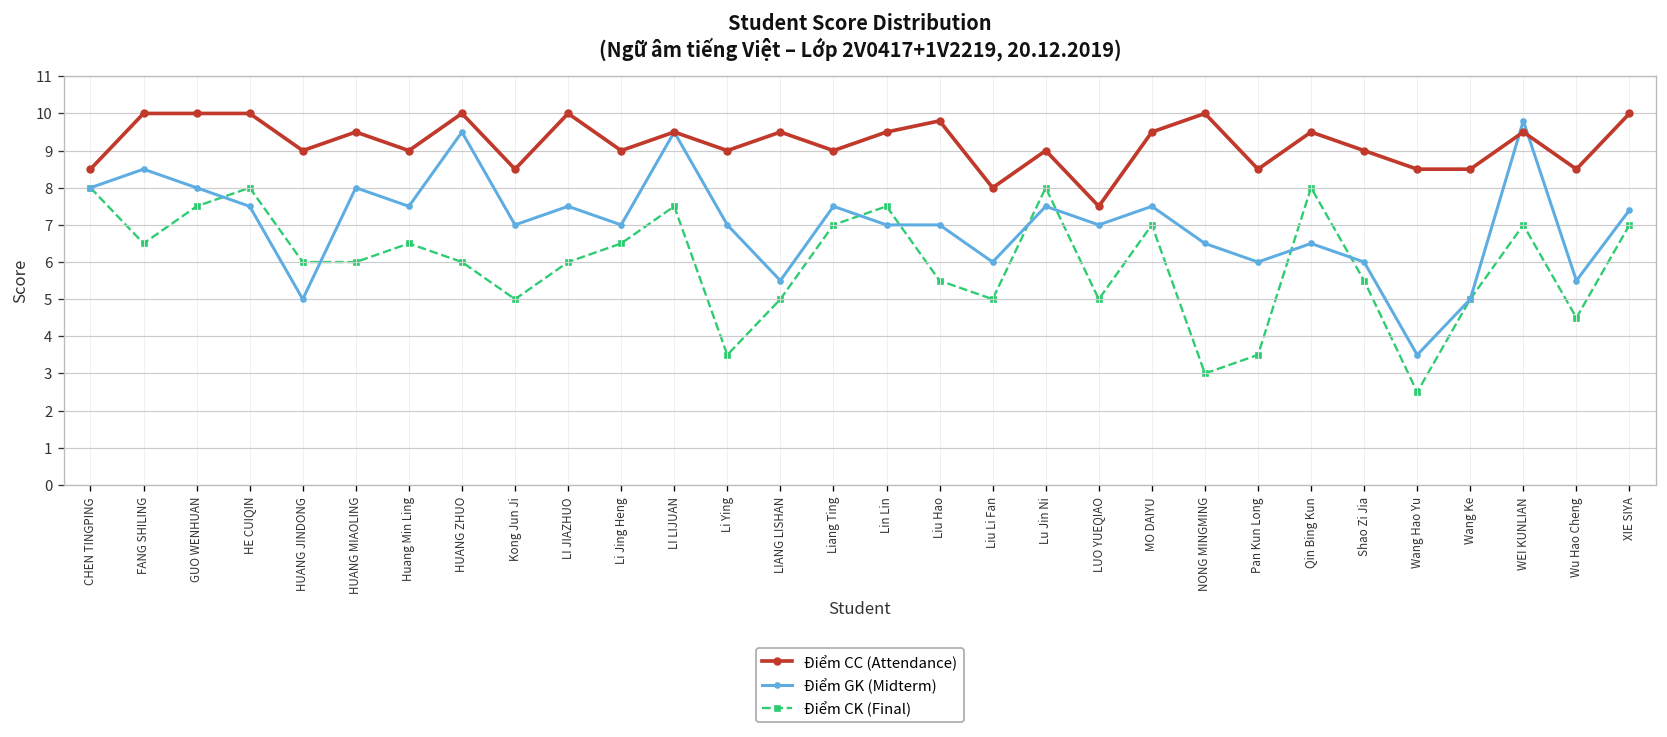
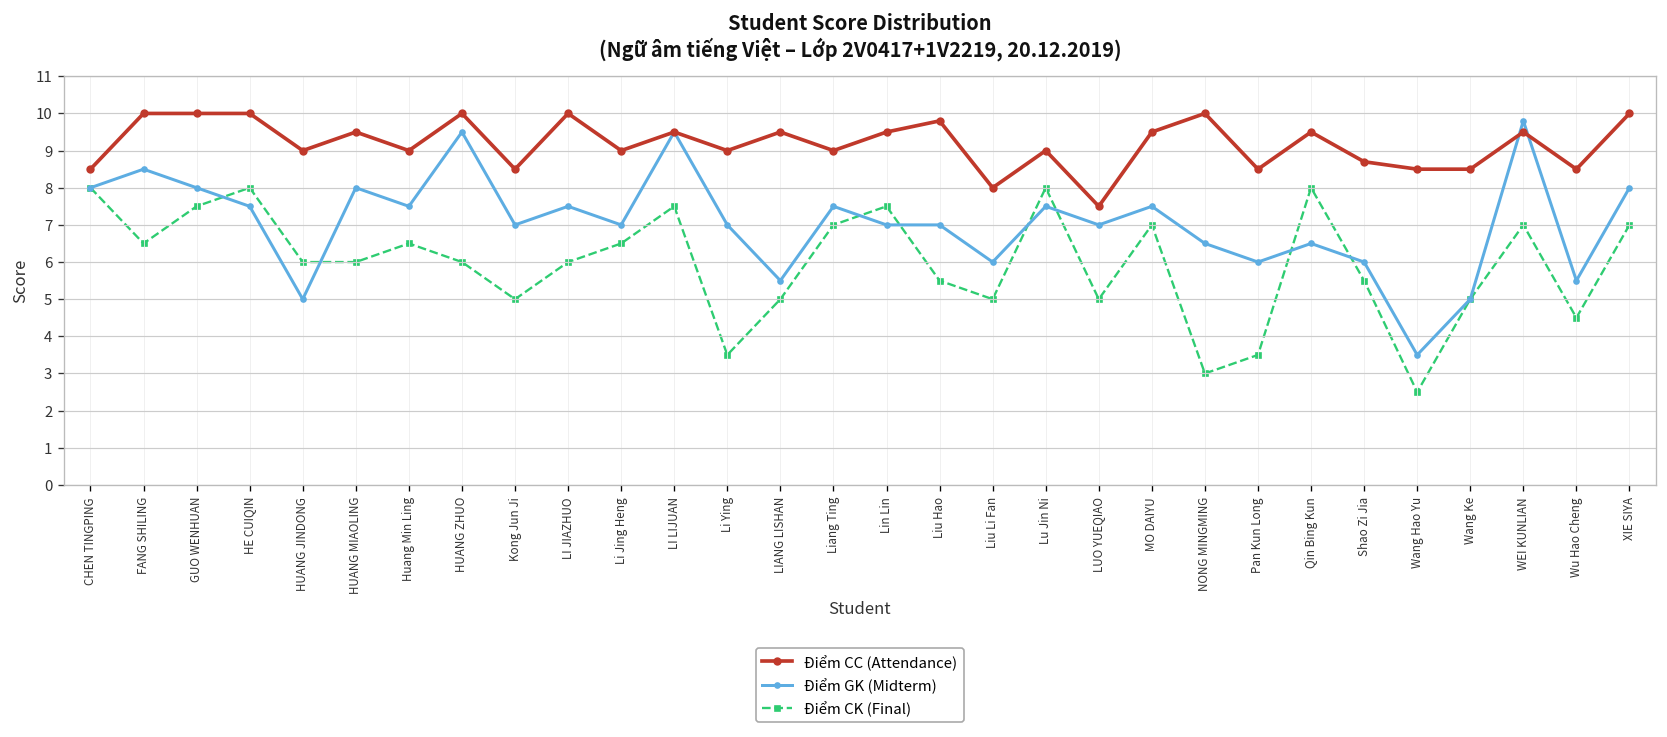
  {
    "Điểm CC (Attendance)": {
      "CHEN TINGPING": 8.5,
      "FANG SHILING": 10.0,
      "GUO WENHUAN": 10.0,
      "HE CUIQIN": 10.0,
      "HUANG JINDONG": 9.0,
      "HUANG MIAOLING": 9.5,
      "Huang Min Ling": 9.0,
      "HUANG ZHUO": 10.0,
      "Kong Jun Ji": 8.5,
      "LI JIAZHUO": 10.0,
      "Li Jing Heng": 9.0,
      "Li Ying": 9.0,
      "LIANG LISHAN": 9.5,
      "Liang Ting": 9.0,
      "Lin Lin": 9.5,
      "Liu Hao": 9.8,
      "Liu Li Fan": 8.0,
      "Lu Jin Ni": 9.0,
      "LUO YUEQIAO": 7.5,
      "MO DAIYU": 9.5,
      "NONG MINGMING": 10.0,
      "Pan Kun Long": 8.5,
      "Qin Bing Kun": 9.5,
-     "Shao Zi Jia": 9.0,
+     "Shao Zi Jia": 8.7,
      "Wang Hao Yu": 8.5,
      "Wang Ke": 8.5,
      "WEI KUNLIAN": 9.5,
      "Wu Hao Cheng": 8.5,
      "XIE SIYA": 10.0
    },
    "Điểm GK (Midterm)": {
      "FANG SHILING": 8.5,
      "GUO WENHUAN": 8.0,
      "HE CUIQIN": 7.5,
      "HUANG JINDONG": 5.0,
      "HUANG MIAOLING": 8.0,
      "Huang Min Ling": 7.5,
      "HUANG ZHUO": 9.5,
      "Kong Jun Ji": 7.0,
      "LI JIAZHUO": 7.5,
      "Li Jing Heng": 7.0,
      "Li Ying": 7.0,
      "LIANG LISHAN": 5.5,
      "Liang Ting": 7.5,
      "Lin Lin": 7.0,
      "Liu Hao": 7.0,
      "Liu Li Fan": 6.0,
      "Lu Jin Ni": 7.5,
      "LUO YUEQIAO": 7.0,
      "MO DAIYU": 7.5,
      "NONG MINGMING": 6.5,
      "Pan Kun Long": 6.0,
      "Qin Bing Kun": 6.5,
      "Shao Zi Jia": 6.0,
      "Wang Hao Yu": 3.5,
      "WEI KUNLIAN": 9.8,
      "Wu Hao Cheng": 5.5,
-     "XIE SIYA": 7.4
+     "XIE SIYA": 8.0
    },
    "Điểm CK (Final)": {
      "FANG SHILING": 6.5,
      "GUO WENHUAN": 7.5,
      "HE CUIQIN": 8.0,
      "HUANG JINDONG": 6.0,
      "HUANG MIAOLING": 6.0,
      "Huang Min Ling": 6.5,
      "HUANG ZHUO": 6.0,
      "Kong Jun Ji": 5.0,
      "LI JIAZHUO": 6.0,
      "Li Jing Heng": 6.5,
      "LI LIJUAN": 7.5,
      "Li Ying": 3.5,
      "LIANG LISHAN": 5.0,
      "Liang Ting": 7.0,
      "Lin Lin": 7.5,
      "Liu Hao": 5.5,
      "Liu Li Fan": 5.0,
      "Lu Jin Ni": 8.0,
      "LUO YUEQIAO": 5.0,
      "MO DAIYU": 7.0,
      "NONG MINGMING": 3.0,
      "Pan Kun Long": 3.5,
      "Qin Bing Kun": 8.0,
      "Shao Zi Jia": 5.5,
      "Wang Hao Yu": 2.5,
      "WEI KUNLIAN": 7.0,
      "Wu Hao Cheng": 4.5,
      "XIE SIYA": 7.0
    }
  }
